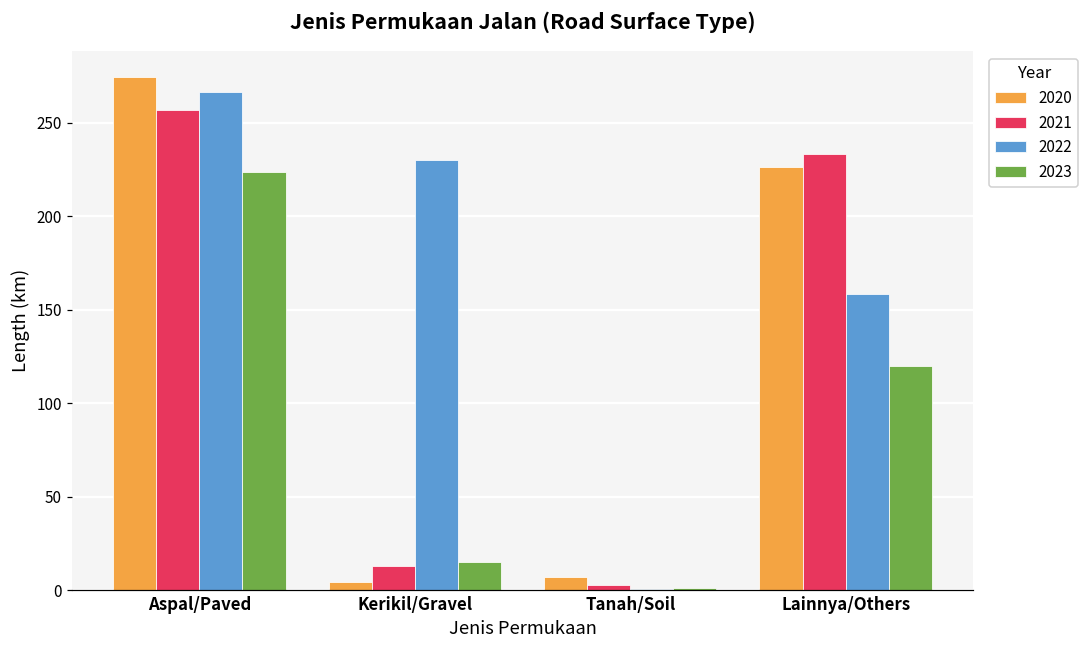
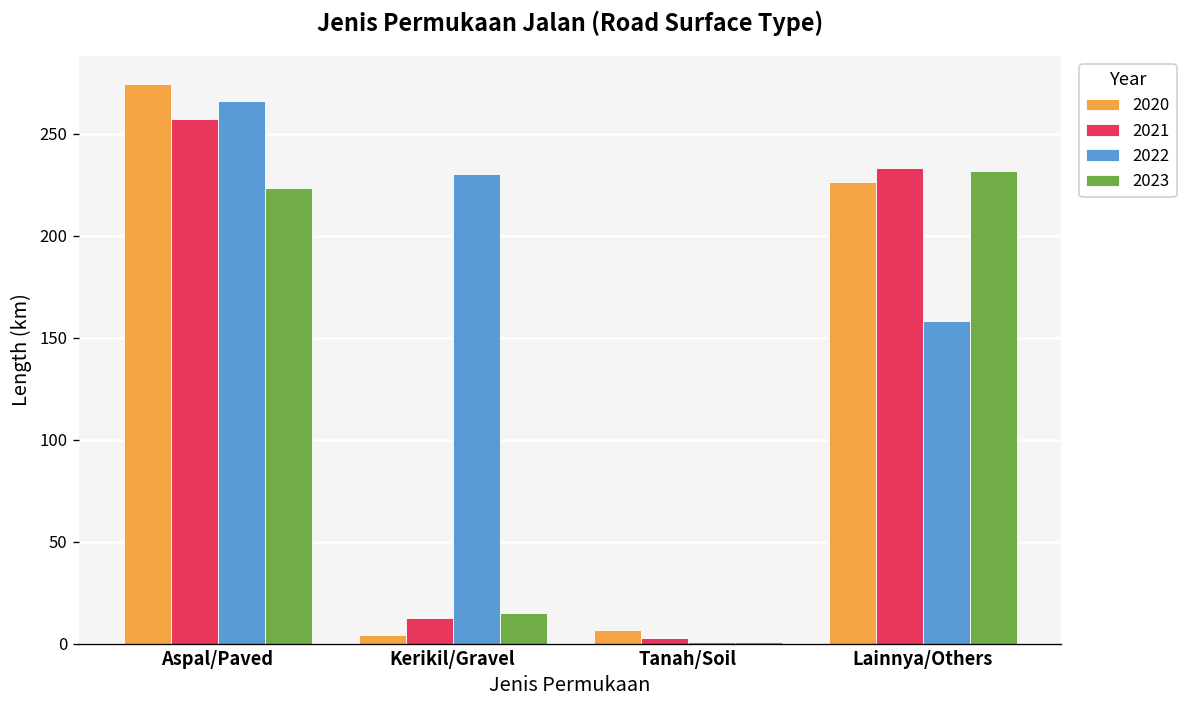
  {
    "2020": {
      "Aspal/Paved": 274,
      "Kerikil/Gravel": 4,
      "Tanah/Soil": 7,
      "Lainnya/Others": 226
    },
    "2021": {
      "Aspal/Paved": 257,
      "Kerikil/Gravel": 13,
      "Tanah/Soil": 3,
      "Lainnya/Others": 233
    },
    "2022": {
      "Aspal/Paved": 266,
      "Kerikil/Gravel": 230,
      "Lainnya/Others": 158
    },
    "2023": {
      "Aspal/Paved": 224,
      "Kerikil/Gravel": 15,
-     "Lainnya/Others": 120
+     "Lainnya/Others": 232
    }
  }
